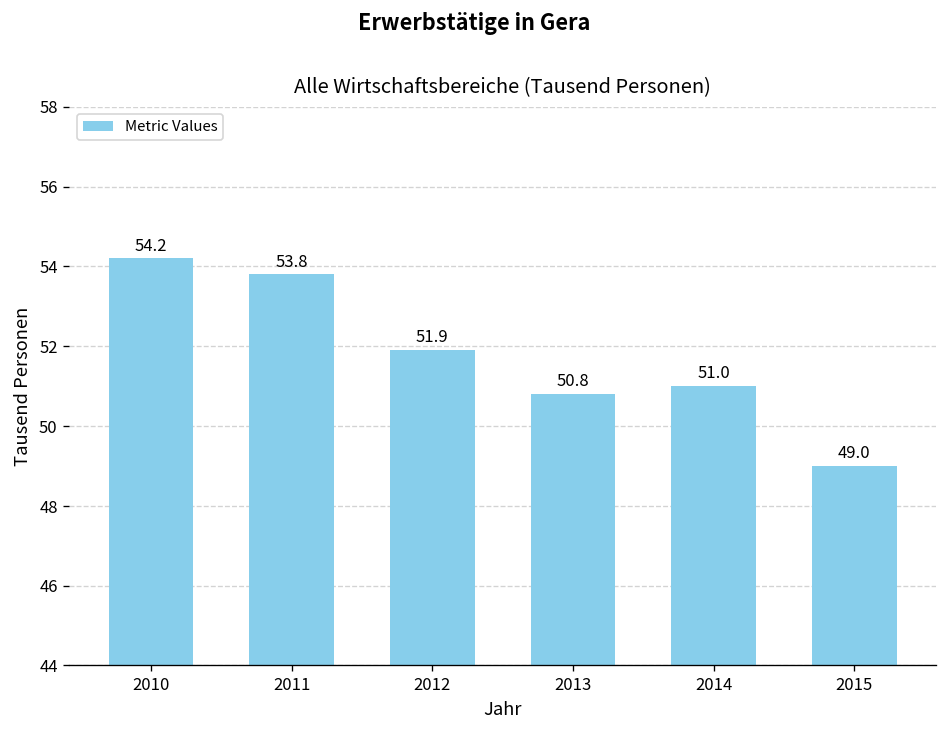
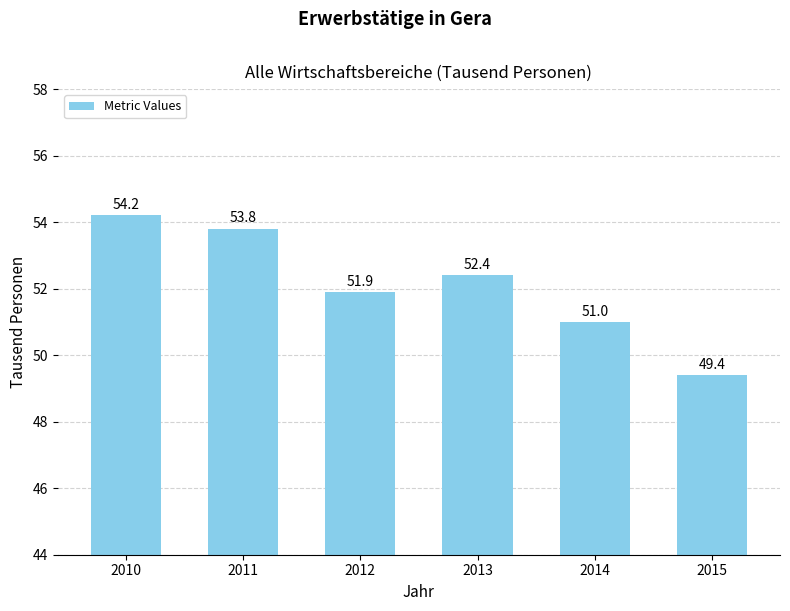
  {
    "2010": 54.2,
    "2011": 53.8,
    "2012": 51.9,
-   "2013": 50.8,
+   "2013": 52.4,
    "2014": 51.0,
-   "2015": 49.0
+   "2015": 49.4
  }
